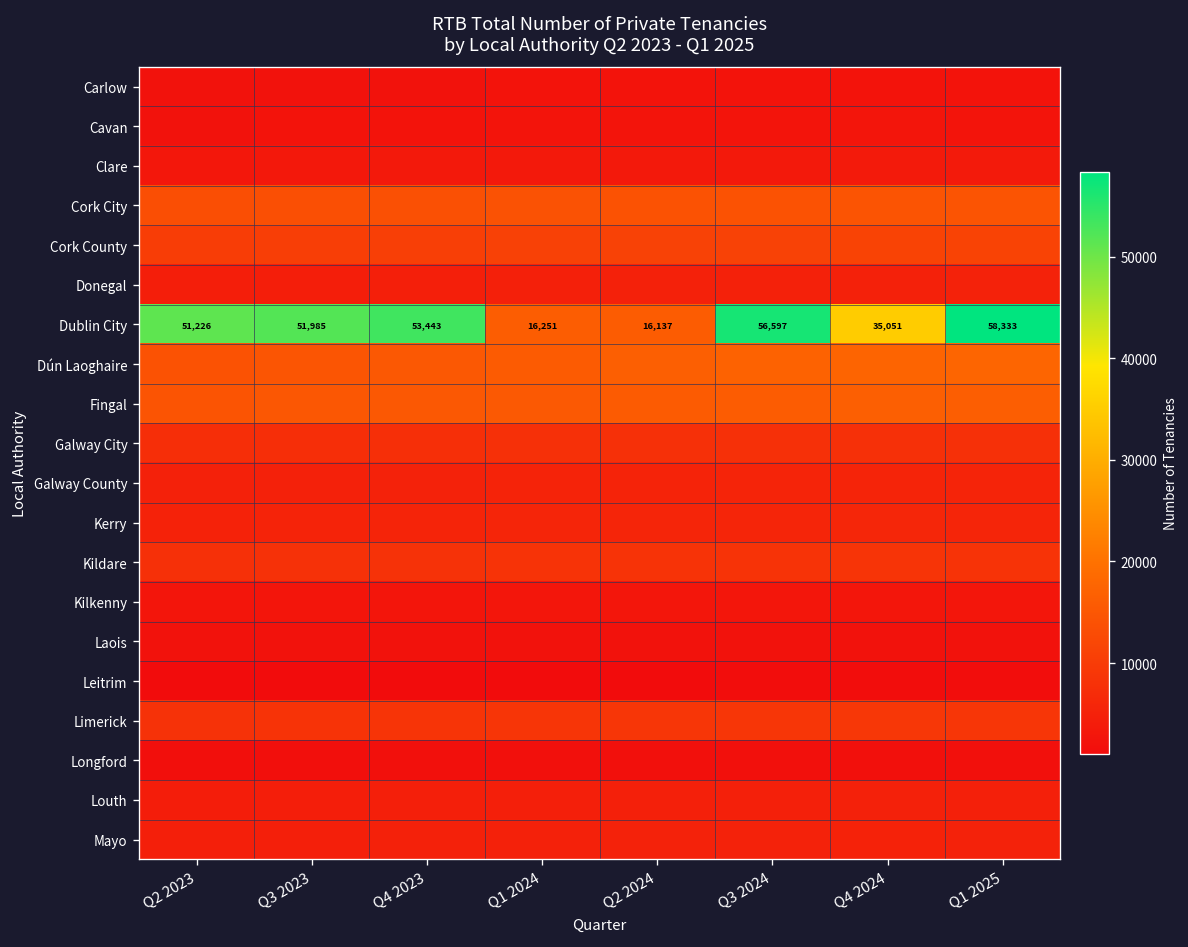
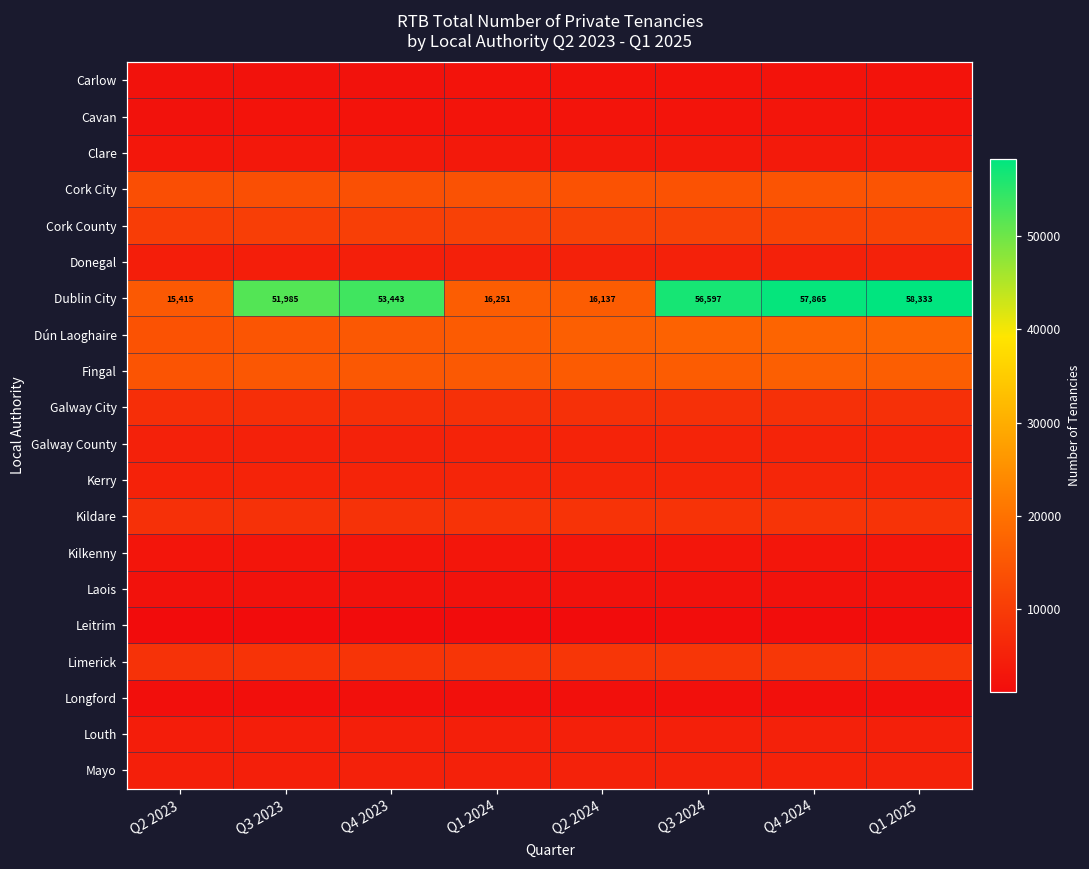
  {
    "Dublin City": {
-     "Q2 2023": "51,226",
+     "Q2 2023": "15,415",
      "Q3 2023": "51,985",
      "Q4 2023": "53,443",
      "Q1 2024": "16,251",
      "Q2 2024": "16,137",
      "Q3 2024": "56,597",
-     "Q4 2024": "35,051",
+     "Q4 2024": "57,865",
      "Q1 2025": "58,333"
    }
  }
